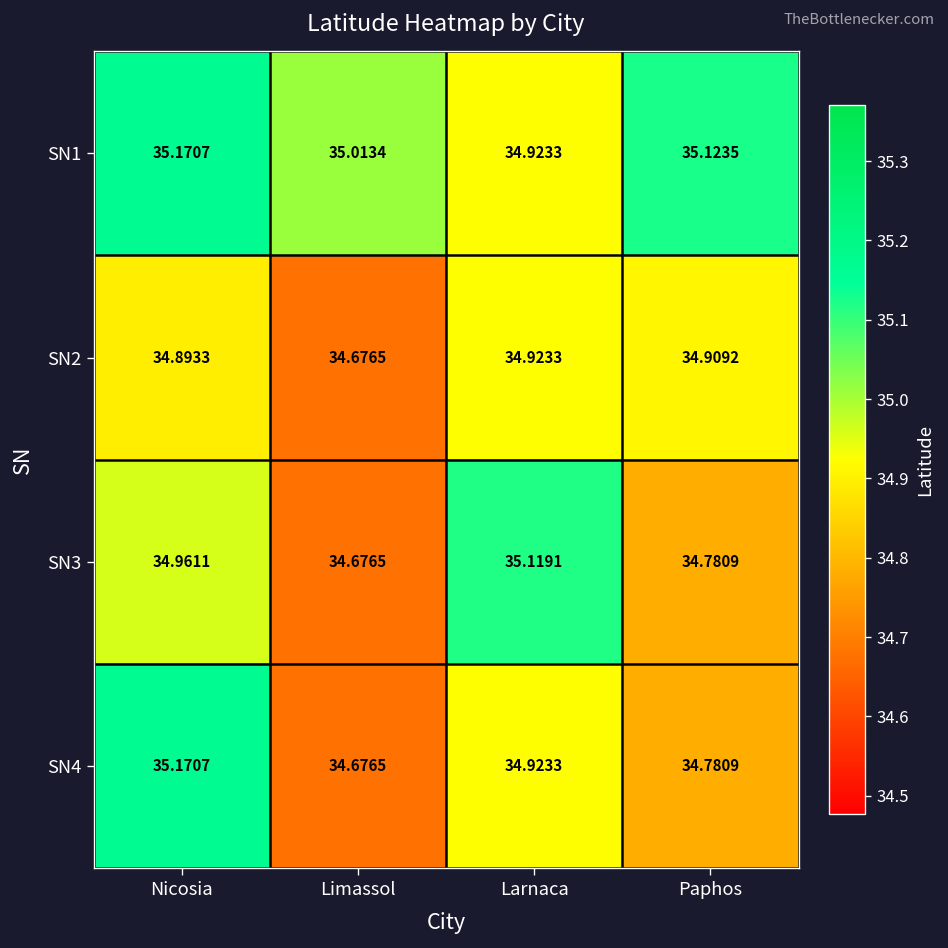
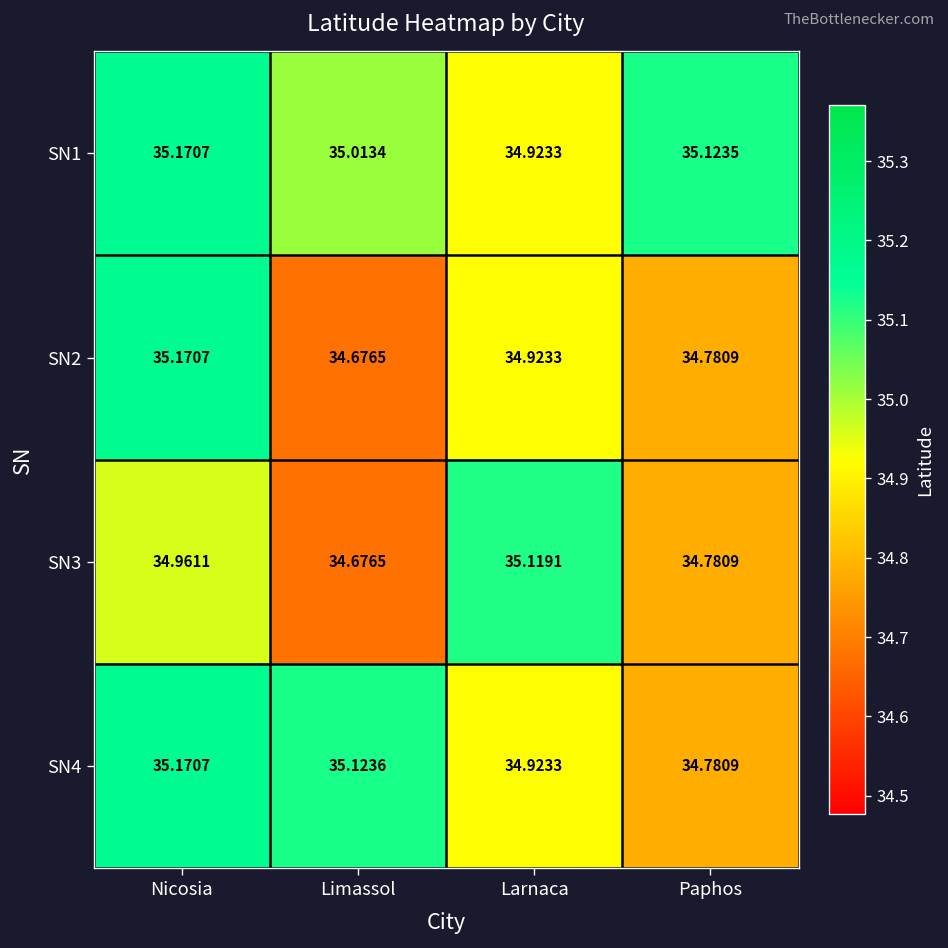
  {
    "SN1": {
      "Nicosia": 35.1707,
      "Limassol": 35.0134,
      "Larnaca": 34.9233,
      "Paphos": 35.1235
    },
    "SN2": {
-     "Nicosia": 34.8933,
+     "Nicosia": 35.1707,
      "Limassol": 34.6765,
      "Larnaca": 34.9233,
-     "Paphos": 34.9092
+     "Paphos": 34.7809
    },
    "SN3": {
      "Nicosia": 34.9611,
      "Limassol": 34.6765,
      "Larnaca": 35.1191,
      "Paphos": 34.7809
    },
    "SN4": {
      "Nicosia": 35.1707,
-     "Limassol": 34.6765,
+     "Limassol": 35.1236,
      "Larnaca": 34.9233,
      "Paphos": 34.7809
    }
  }
